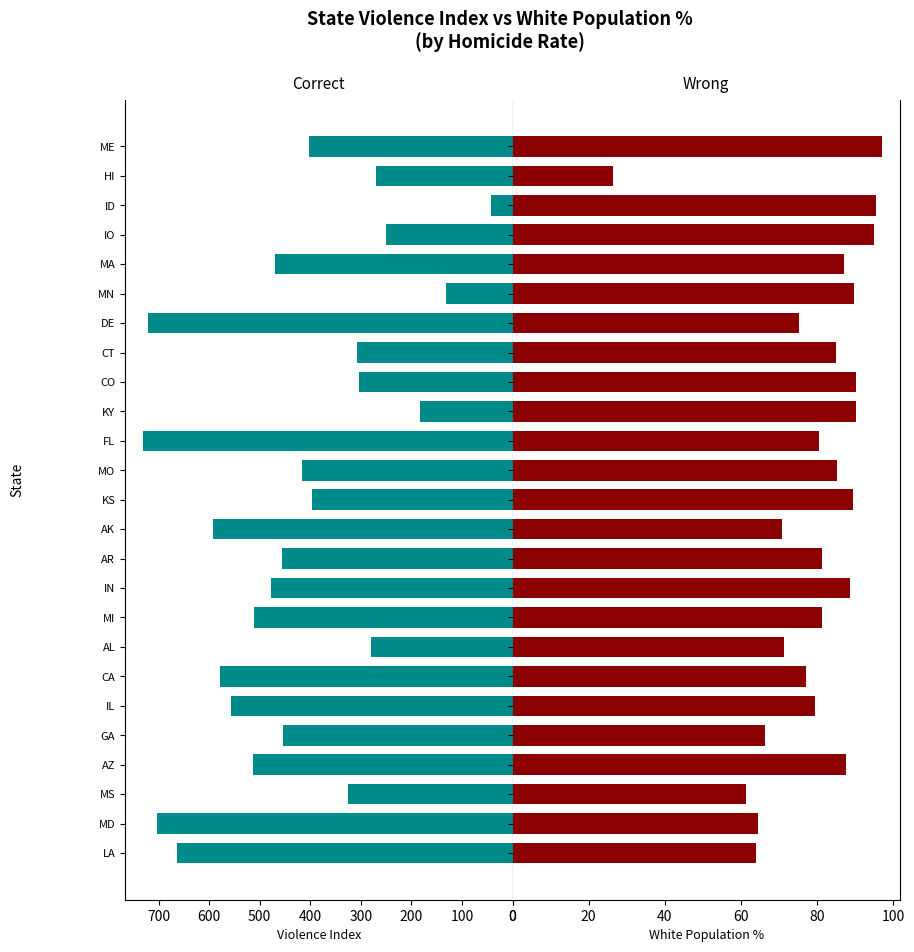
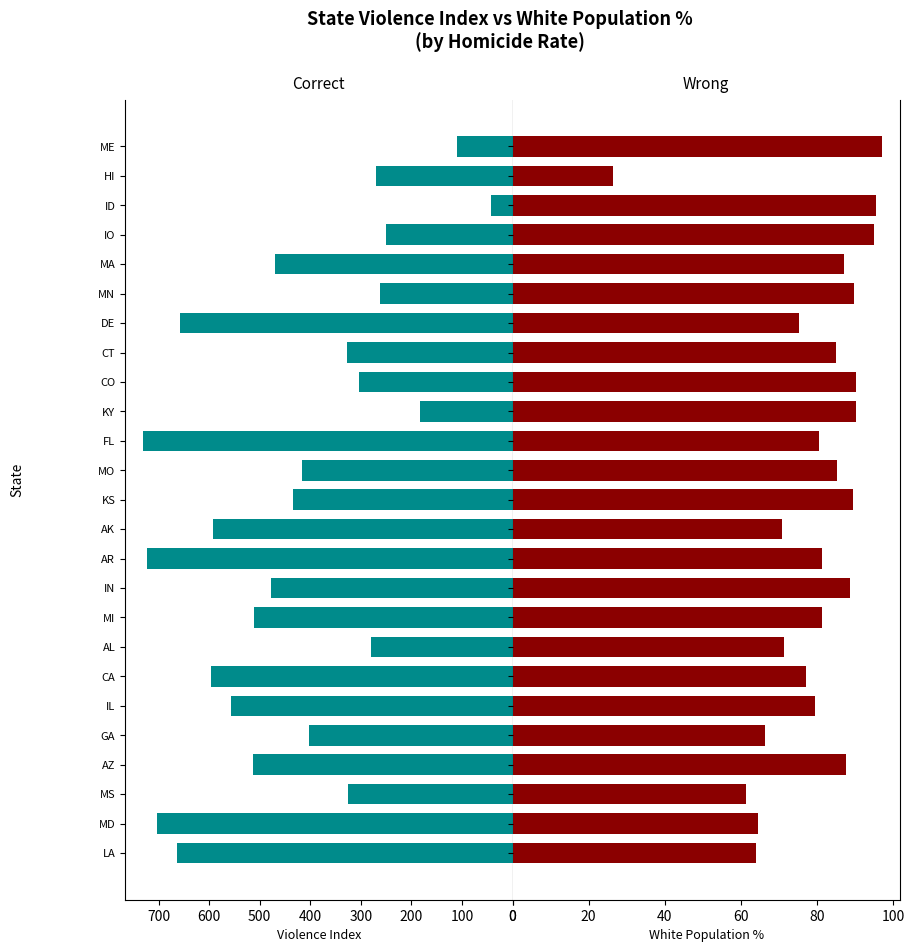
  {
    "Correct": {
-     "ME": 400,
+     "ME": 110,
      "HI": 270,
      "ID": 40,
      "IO": 250,
      "MA": 470,
-     "MN": 130,
-     "DE": 720,
-     "CT": 310,
+     "MN": 260,
+     "DE": 660,
+     "CT": 330,
      "CO": 300,
      "KY": 180,
      "FL": 730,
      "MO": 420,
-     "KS": 400,
+     "KS": 430,
      "AK": 590,
-     "AR": 460,
+     "AR": 720,
      "IN": 480,
      "MI": 510,
      "AL": 280,
-     "CA": 580,
+     "CA": 600,
      "IL": 560,
-     "GA": 450,
+     "GA": 400,
      "AZ": 510,
      "MS": 330,
      "MD": 700,
      "LA": 660
    }
  }
